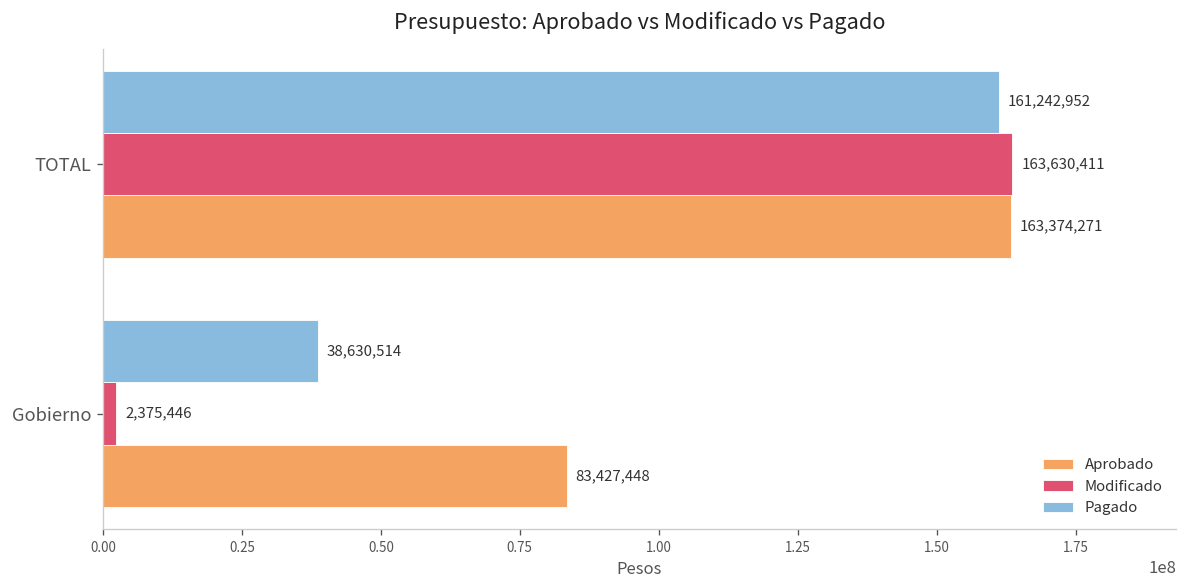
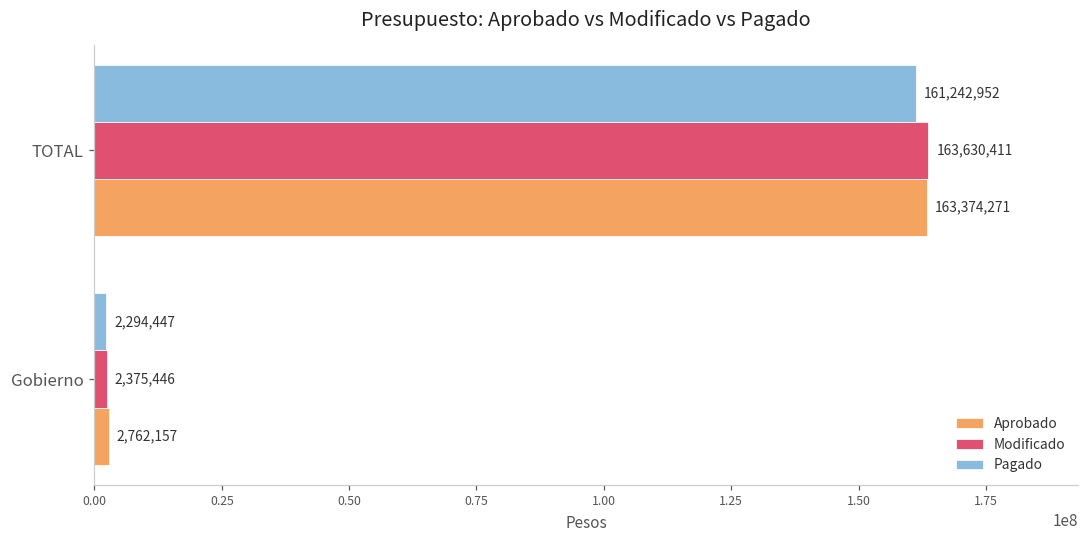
  {
    "Aprobado": {
      "TOTAL": "163,374,271",
-     "Gobierno": "83,427,448"
+     "Gobierno": "2,762,157"
    },
    "Modificado": {
      "TOTAL": "163,630,411",
      "Gobierno": "2,375,446"
    },
    "Pagado": {
      "TOTAL": "161,242,952",
-     "Gobierno": "38,630,514"
+     "Gobierno": "2,294,447"
    }
  }
